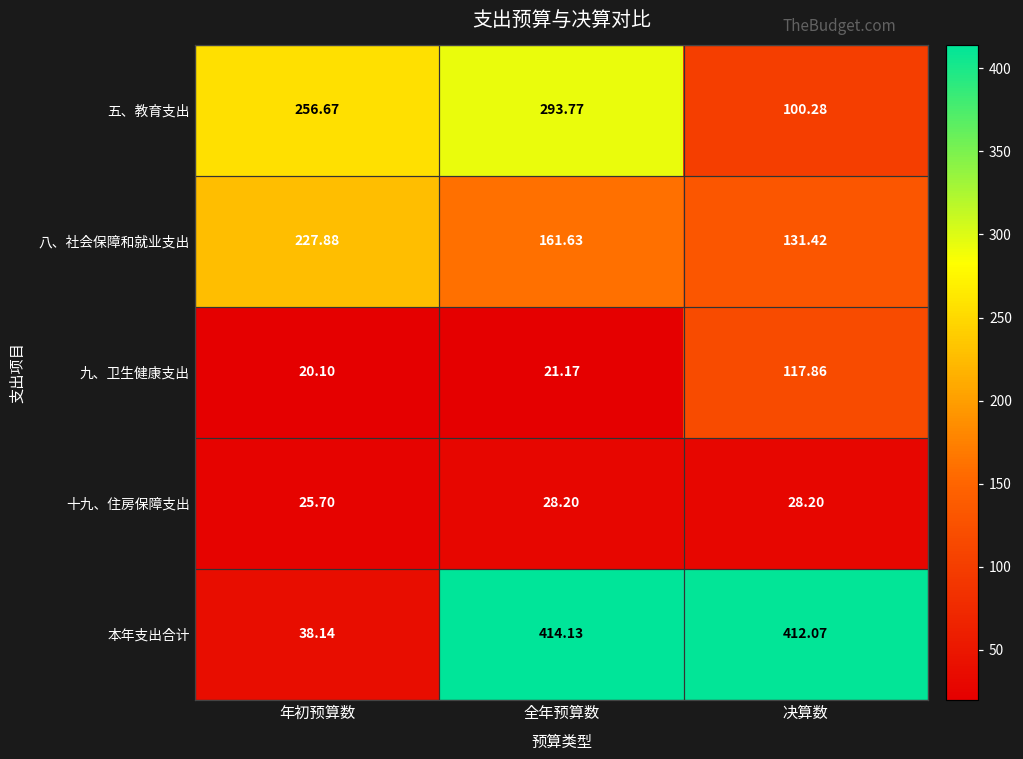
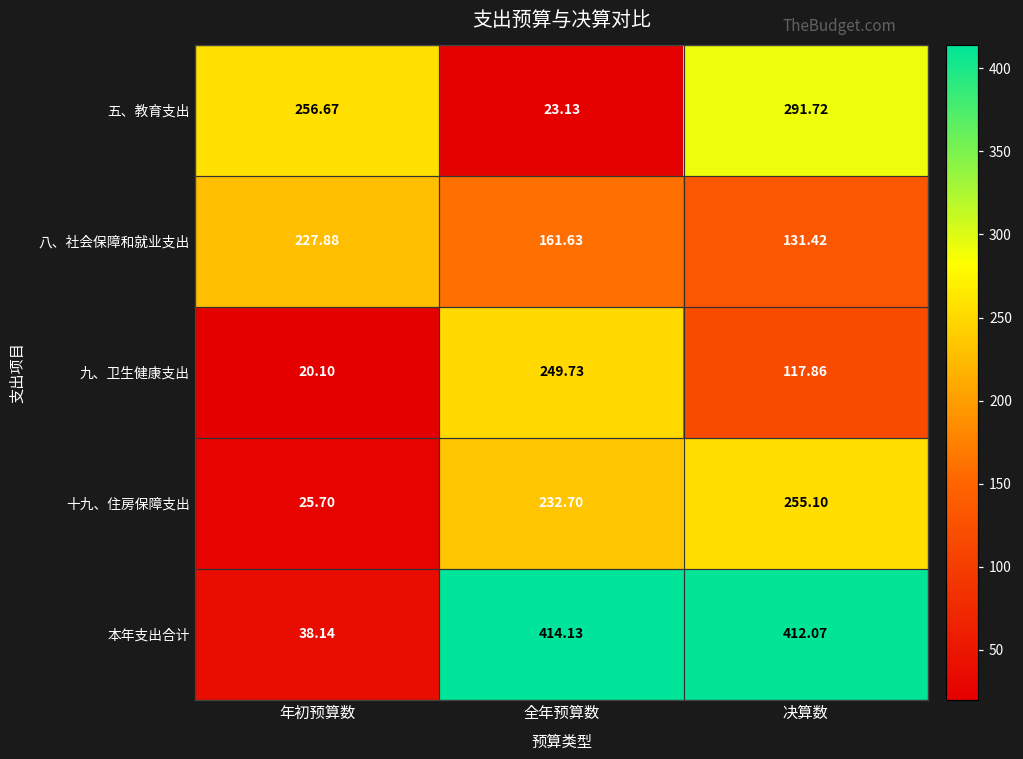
  {
    "五、教育支出": {
      "年初预算数": 256.67,
-     "全年预算数": 293.77,
-     "决算数": 100.28
+     "全年预算数": 23.13,
+     "决算数": 291.72
    },
    "八、社会保障和就业支出": {
      "年初预算数": 227.88,
      "全年预算数": 161.63,
      "决算数": 131.42
    },
    "九、卫生健康支出": {
      "年初预算数": 20.10,
-     "全年预算数": 21.17,
+     "全年预算数": 249.73,
      "决算数": 117.86
    },
    "十九、住房保障支出": {
      "年初预算数": 25.70,
-     "全年预算数": 28.20,
-     "决算数": 28.20
+     "全年预算数": 232.70,
+     "决算数": 255.10
    },
    "本年支出合计": {
      "年初预算数": 38.14,
      "全年预算数": 414.13,
      "决算数": 412.07
    }
  }
